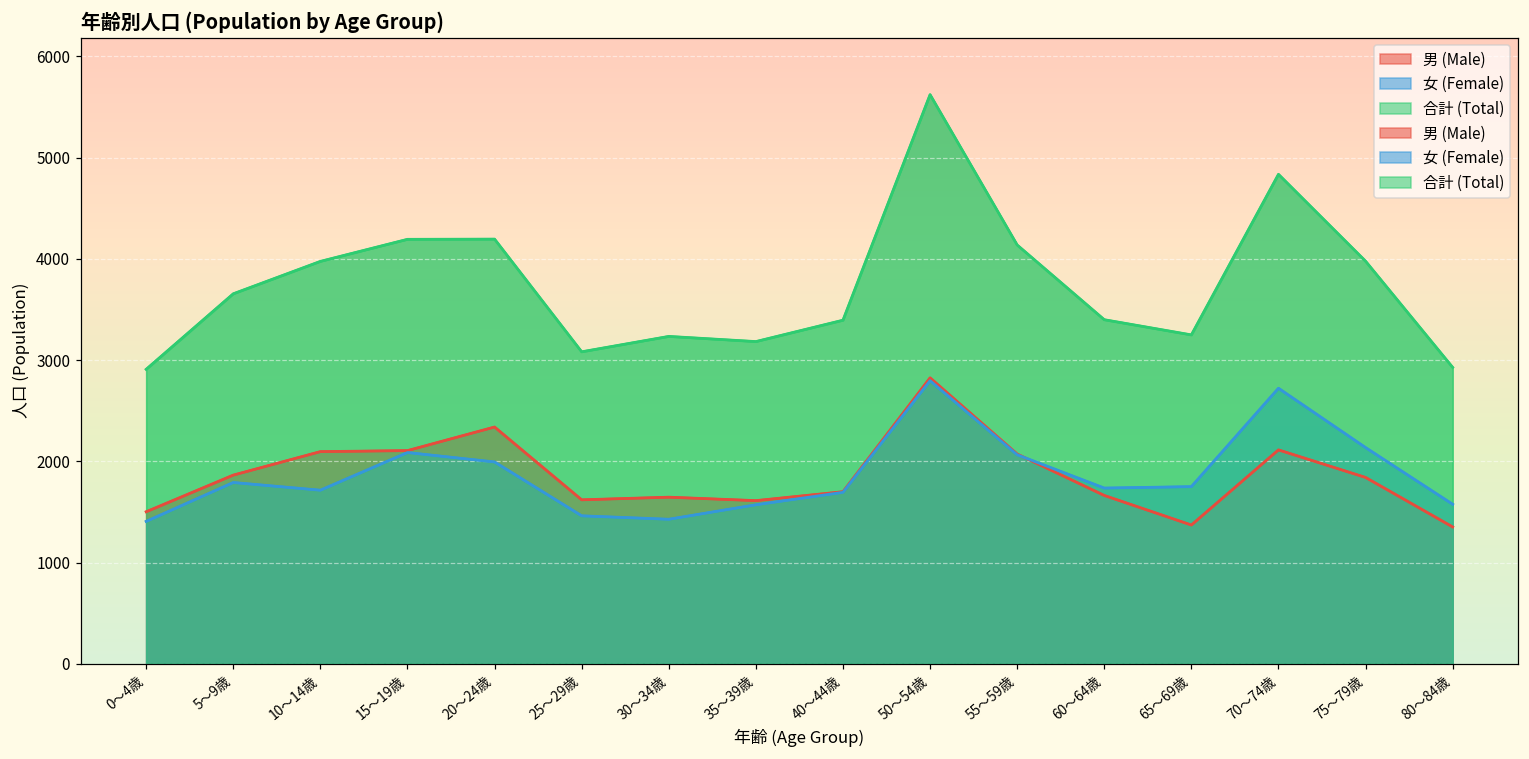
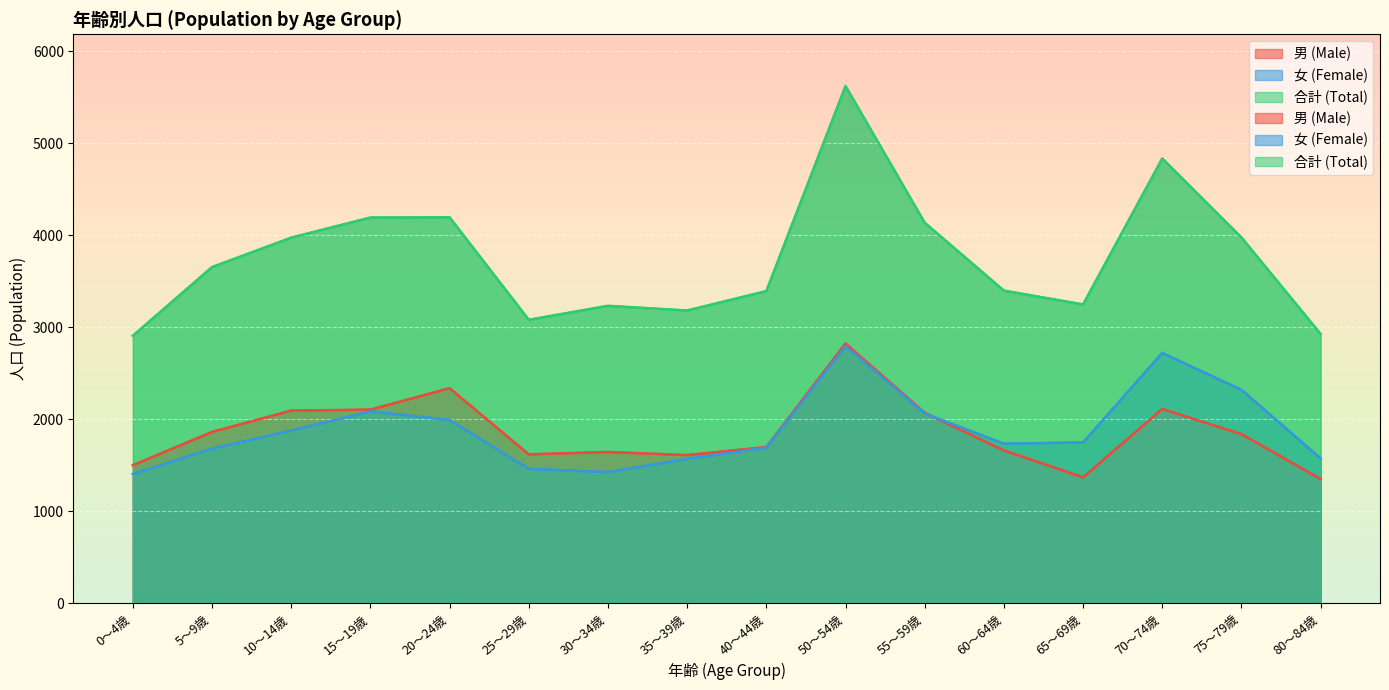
  {
    "男 (Male)": {
      "0～4歳": 1500,
      "5～9歳": 1900,
      "10～14歳": 2100,
      "20～24歳": 2300,
      "25～29歳": 1600,
      "30～34歳": 1600,
      "35～39歳": 1600,
      "60～64歳": 1700,
      "65～69歳": 1400,
      "70～74歳": 2100,
      "75～79歳": 1800,
      "80～84歳": 1400
    },
    "女 (Female)": {
      "0～4歳": 1400,
-     "5～9歳": 1800,
-     "10～14歳": 1700,
+     "5～9歳": 1700,
+     "10～14歳": 1900,
      "20～24歳": 2000,
      "25～29歳": 1500,
      "30～34歳": 1400,
      "35～39歳": 1600,
      "60～64歳": 1700,
      "65～69歳": 1800,
      "70～74歳": 2700,
-     "75～79歳": 2100,
+     "75～79歳": 2300,
      "80～84歳": 1600
    },
    "合計 (Total)": {
      "0～4歳": 2900,
      "5～9歳": 3700,
      "10～14歳": 4000,
      "15～19歳": 4200,
      "20～24歳": 4200,
      "25～29歳": 3100,
      "30～34歳": 3200,
      "35～39歳": 3200,
      "40～44歳": 3400,
      "50～54歳": 5600,
      "55～59歳": 4100,
      "60～64歳": 3400,
      "65～69歳": 3200,
      "70～74歳": 4800,
      "75～79歳": 4000,
      "80～84歳": 2900
    }
  }
